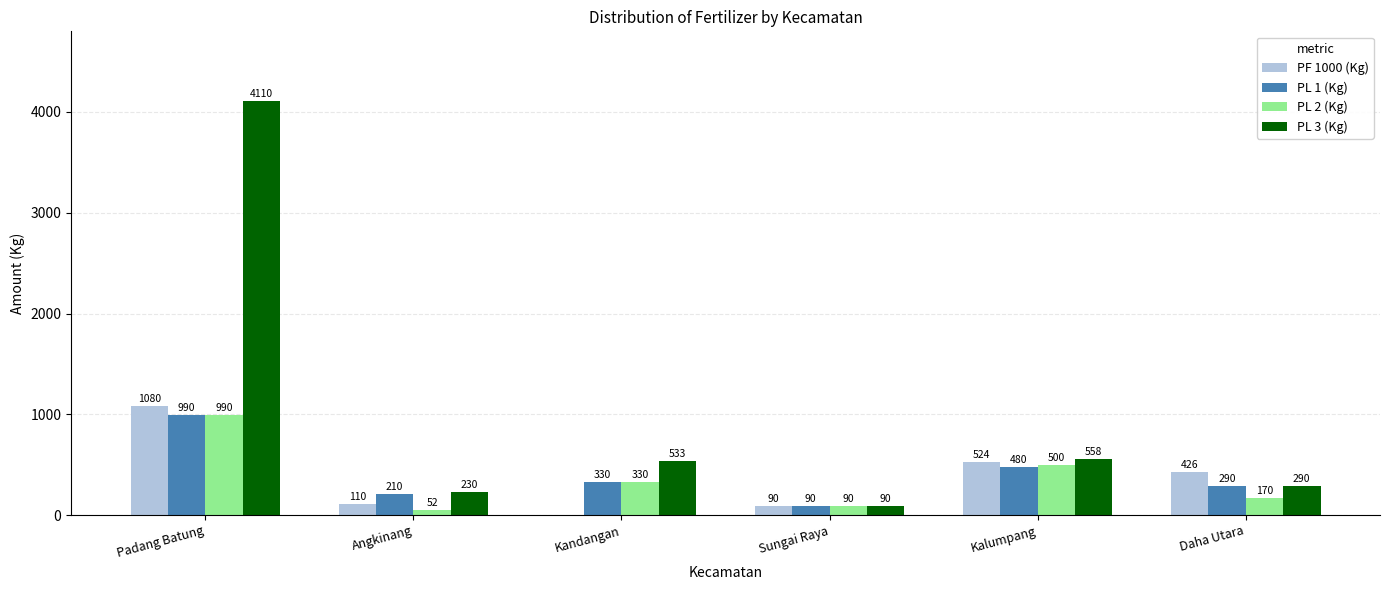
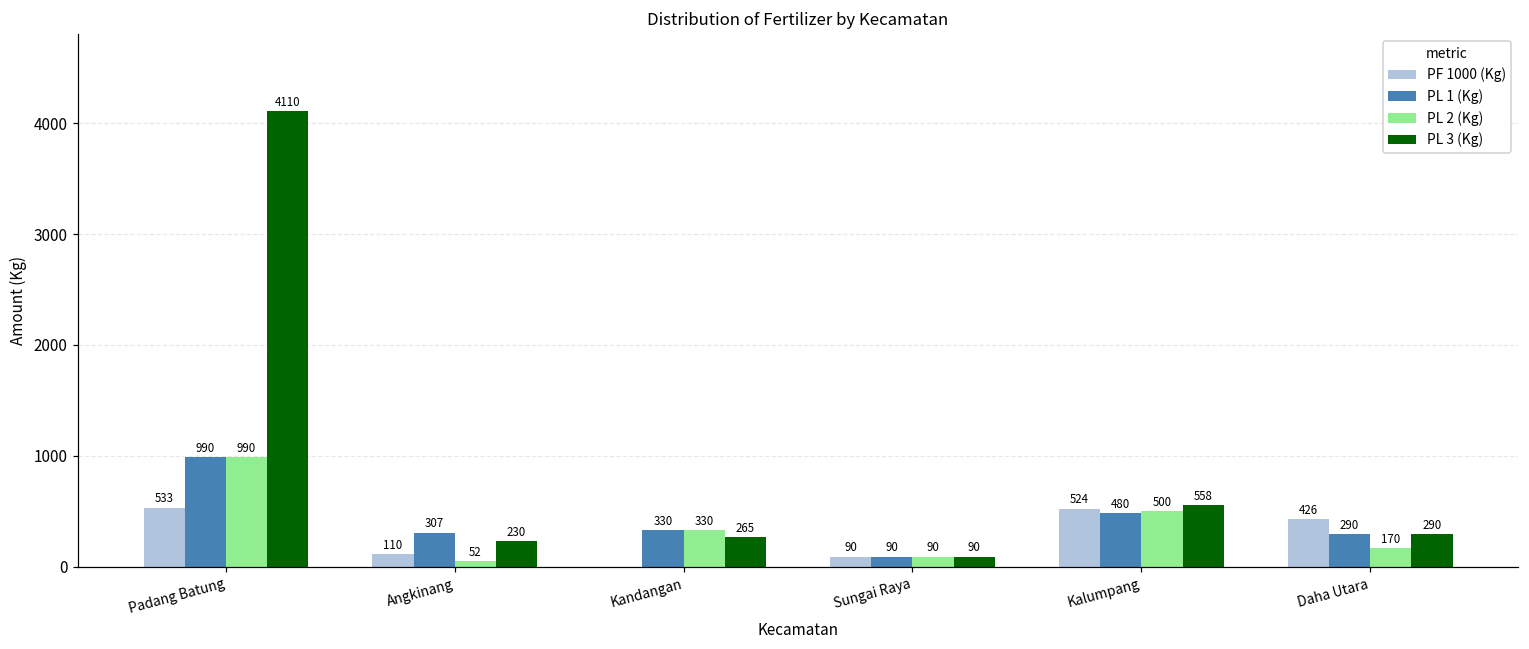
  {
    "PF 1000 (Kg)": {
-     "Padang Batung": 1080,
+     "Padang Batung": 533,
      "Angkinang": 110,
      "Sungai Raya": 90,
      "Kalumpang": 524,
      "Daha Utara": 426
    },
    "PL 1 (Kg)": {
      "Padang Batung": 990,
-     "Angkinang": 210,
+     "Angkinang": 307,
      "Kandangan": 330,
      "Sungai Raya": 90,
      "Kalumpang": 480,
      "Daha Utara": 290
    },
    "PL 2 (Kg)": {
      "Padang Batung": 990,
      "Angkinang": 52,
      "Kandangan": 330,
      "Sungai Raya": 90,
      "Kalumpang": 500,
      "Daha Utara": 170
    },
    "PL 3 (Kg)": {
      "Padang Batung": 4110,
      "Angkinang": 230,
-     "Kandangan": 533,
+     "Kandangan": 265,
      "Sungai Raya": 90,
      "Kalumpang": 558,
      "Daha Utara": 290
    }
  }
